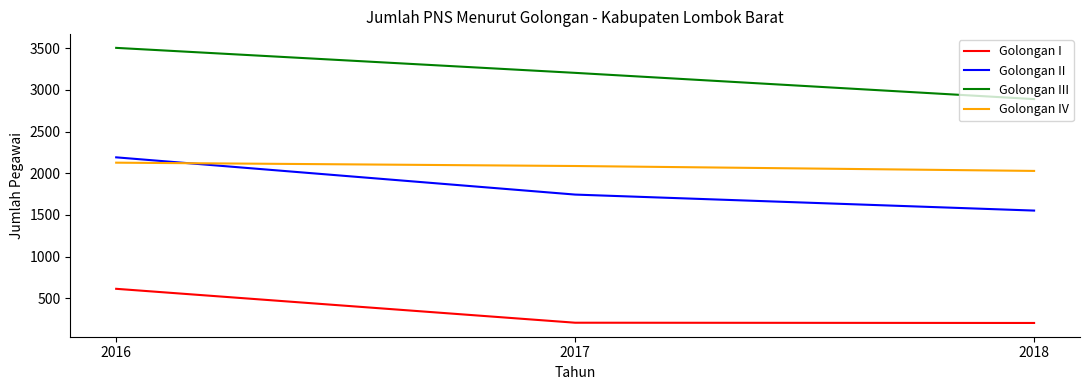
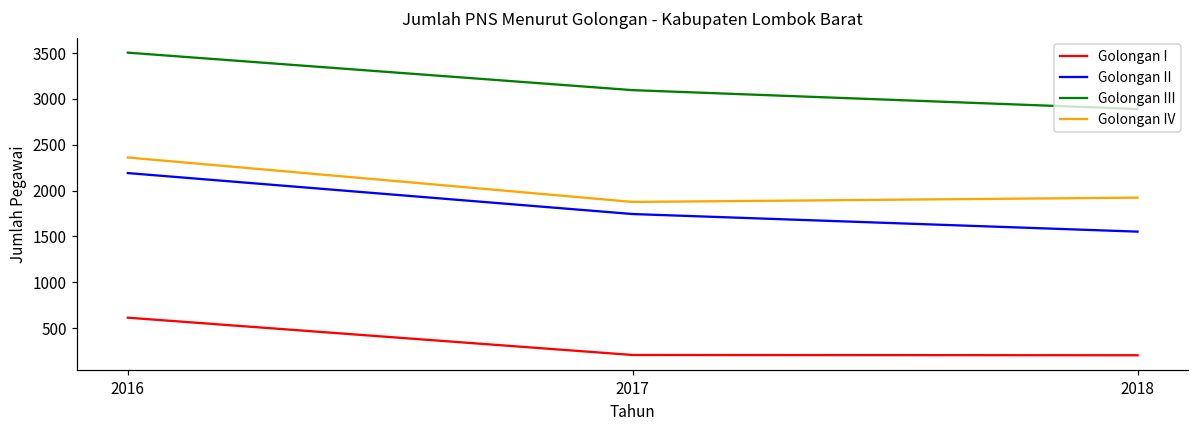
  {
    "Golongan I": {
      "2016": 600,
      "2017": 200,
      "2018": 200
    },
    "Golongan II": {
      "2016": 2200,
      "2017": 1700,
      "2018": 1600
    },
    "Golongan III": {
      "2016": 3500,
-     "2017": 3200
+     "2017": 3100
    },
    "Golongan IV": {
-     "2016": 2100,
-     "2017": 2100,
-     "2018": 2000
+     "2016": 2400,
+     "2017": 1900,
+     "2018": 1900
    }
  }
